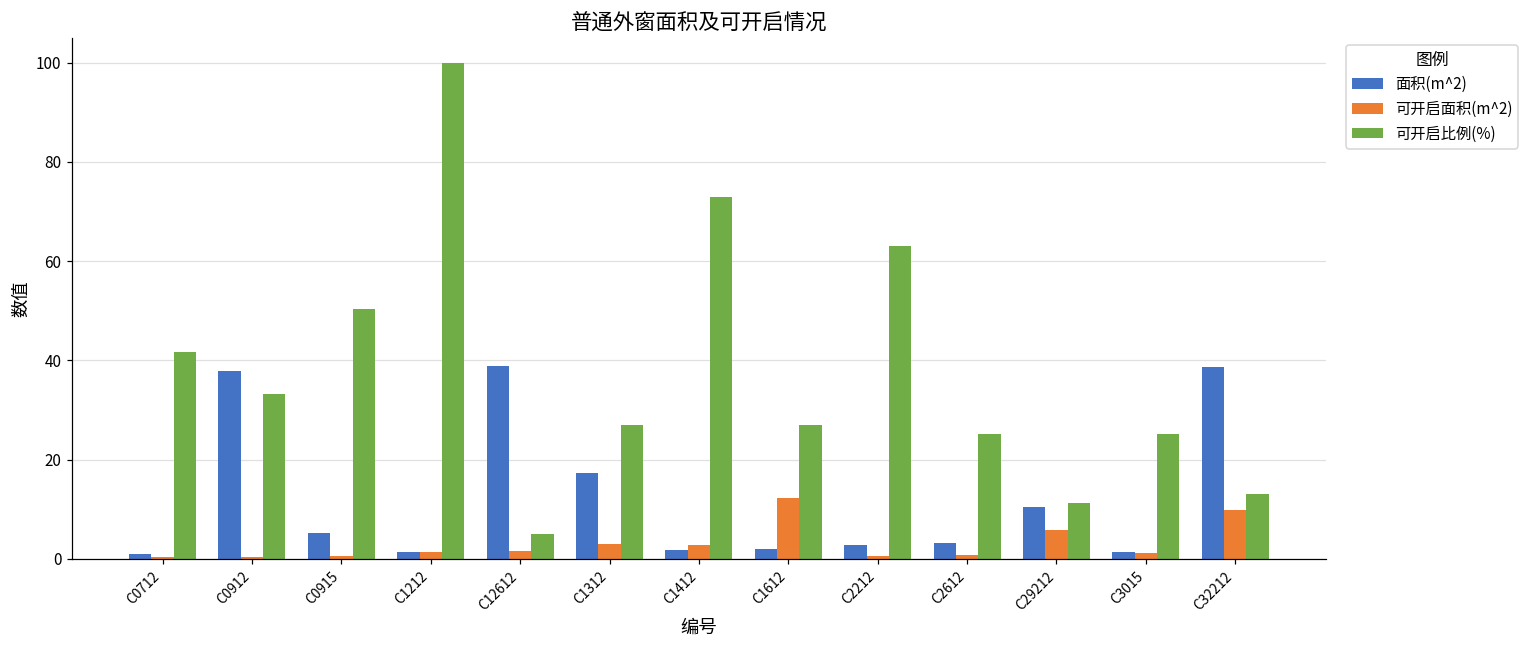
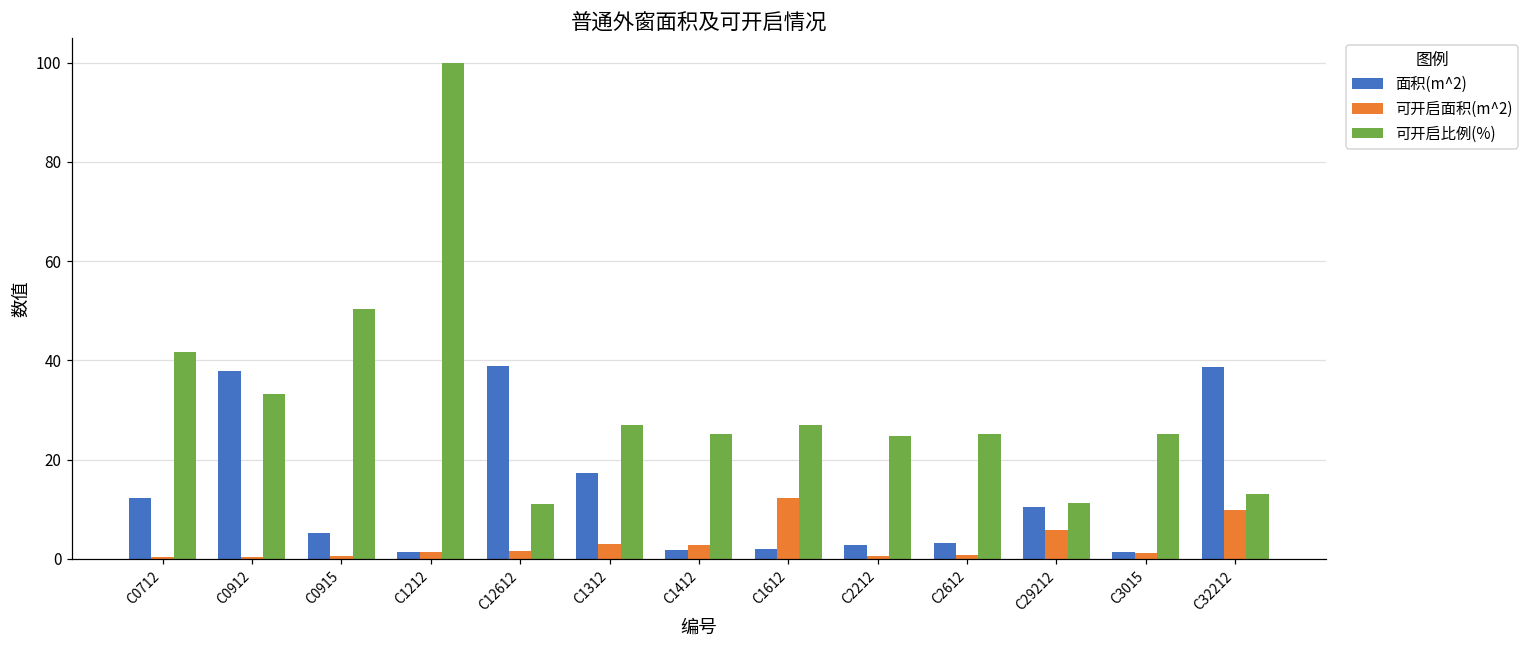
  {
    "面积(m^2)": {
-     "C0712": 1,
+     "C0712": 12,
      "C0912": 38,
      "C0915": 5,
      "C1212": 1,
      "C12612": 39,
      "C1312": 17,
      "C1412": 2,
      "C1612": 2,
      "C2212": 3,
      "C2612": 3,
      "C29212": 10,
      "C3015": 1,
      "C32212": 39
    },
    "可开启面积(m^2)": {
      "C0915": 1,
      "C1212": 1,
      "C12612": 2,
      "C1312": 3,
      "C1412": 3,
      "C1612": 12,
      "C2212": 1,
      "C2612": 1,
      "C29212": 6,
      "C3015": 1,
      "C32212": 10
    },
    "可开启比例(%)": {
      "C0712": 42,
      "C0912": 33,
      "C0915": 50,
      "C1212": 100,
-     "C12612": 5,
+     "C12612": 11,
      "C1312": 27,
-     "C1412": 73,
+     "C1412": 25,
      "C1612": 27,
-     "C2212": 63,
+     "C2212": 25,
      "C2612": 25,
      "C29212": 11,
      "C3015": 25,
      "C32212": 13
    }
  }
